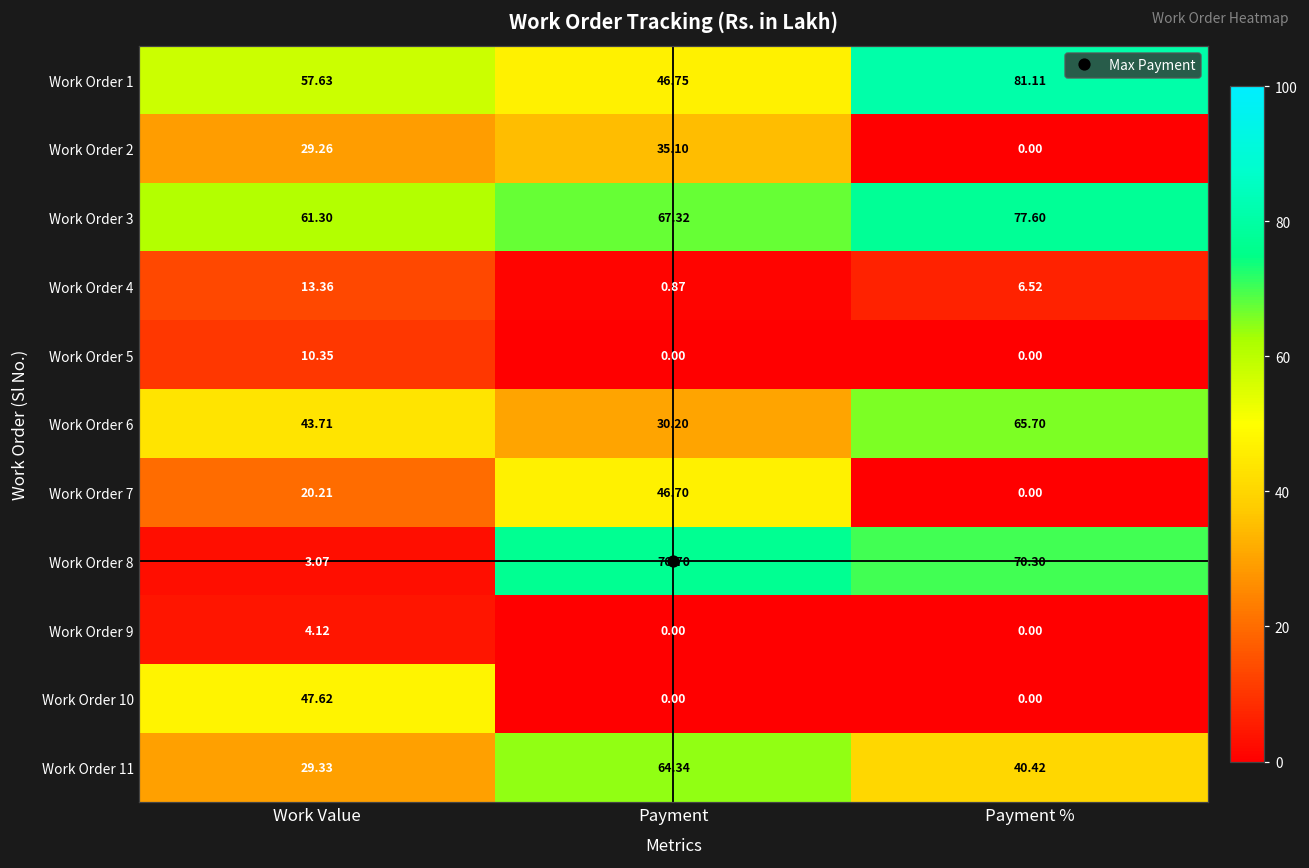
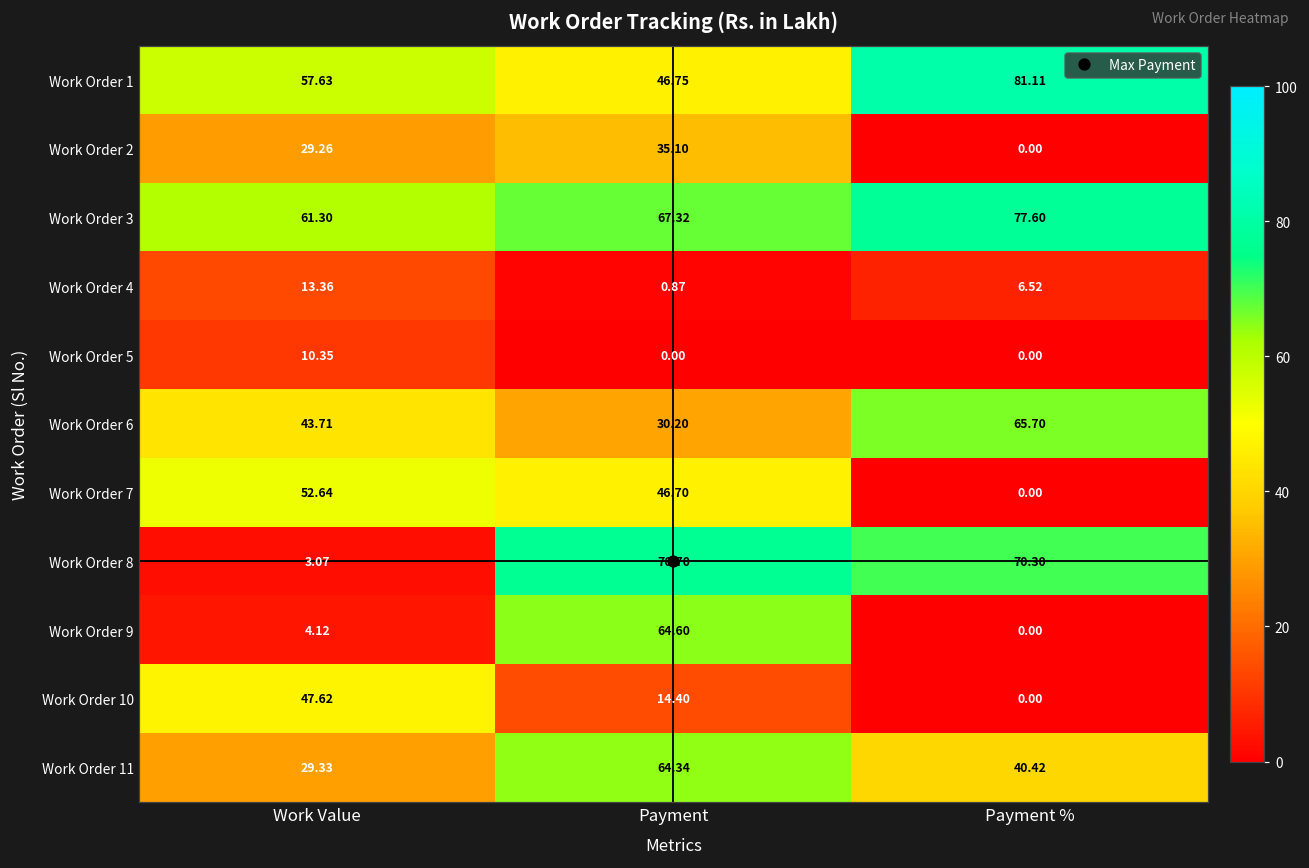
  {
    "Work Order 1": {
      "Work Value": 57.63,
      "Payment": 46.75,
      "Payment %": 81.11
    },
    "Work Order 2": {
      "Work Value": 29.26,
      "Payment": 35.10,
      "Payment %": 0.00
    },
    "Work Order 3": {
      "Work Value": 61.30,
      "Payment": 67.32,
      "Payment %": 77.60
    },
    "Work Order 4": {
      "Work Value": 13.36,
      "Payment": 0.87,
      "Payment %": 6.52
    },
    "Work Order 5": {
      "Work Value": 10.35,
      "Payment": 0.00,
      "Payment %": 0.00
    },
    "Work Order 6": {
      "Work Value": 43.71,
      "Payment": 30.20,
      "Payment %": 65.70
    },
    "Work Order 7": {
-     "Work Value": 20.21,
+     "Work Value": 52.64,
      "Payment": 46.70,
      "Payment %": 0.00
    },
    "Work Order 8": {
      "Work Value": 3.07,
      "Payment %": 70.30
    },
    "Work Order 9": {
      "Work Value": 4.12,
-     "Payment": 0.00,
+     "Payment": 64.60,
      "Payment %": 0.00
    },
    "Work Order 10": {
      "Work Value": 47.62,
-     "Payment": 0.00,
+     "Payment": 14.40,
      "Payment %": 0.00
    },
    "Work Order 11": {
      "Work Value": 29.33,
      "Payment": 64.34,
      "Payment %": 40.42
    }
  }
